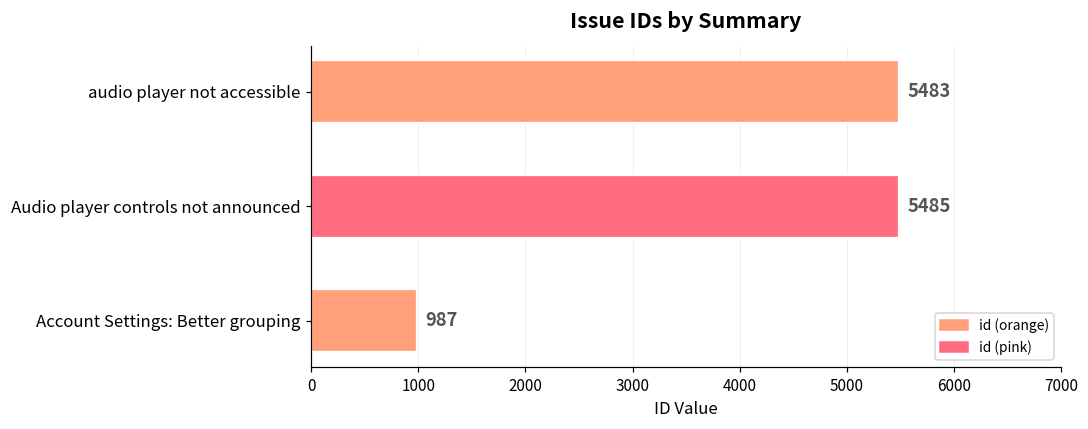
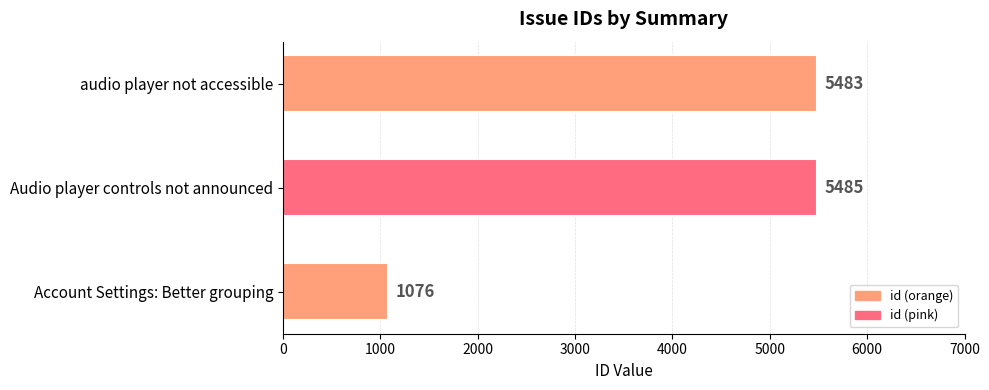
  {
    "audio player not accessible": 5483,
    "Audio player controls not announced": 5485,
-   "Account Settings: Better grouping": 987
+   "Account Settings: Better grouping": 1076
  }
